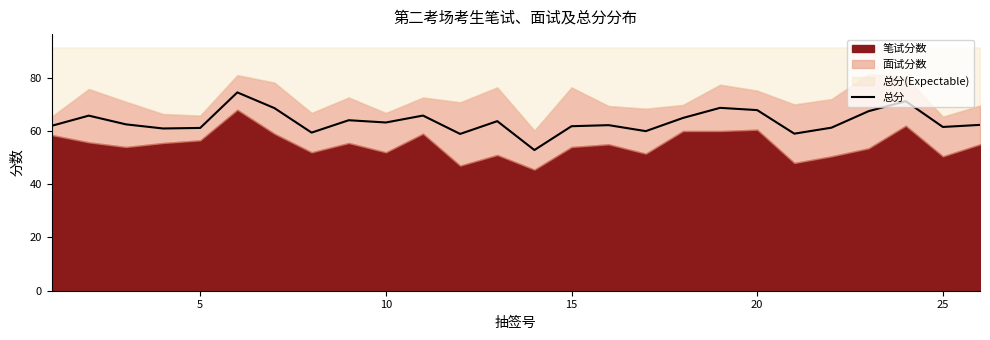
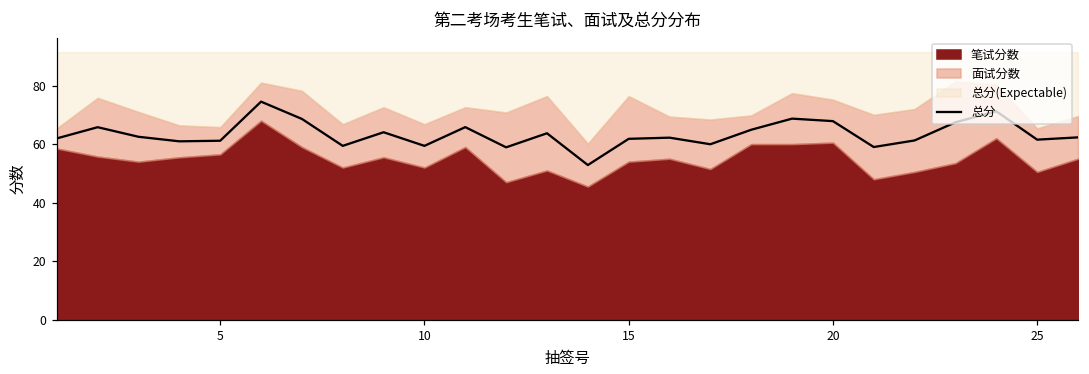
  {
    "总分": {
      "5": 61,
-     "10": 63,
+     "10": 59,
      "15": 62,
      "20": 68,
      "25": 62
    },
    "笔试分数": {
      "5": 57,
      "10": 52,
      "15": 54,
      "20": 61,
      "25": 51
    },
    "总分(Expectable)": {
      "5": 26,
      "10": 25,
      "15": 15,
      "20": 16
    }
  }
